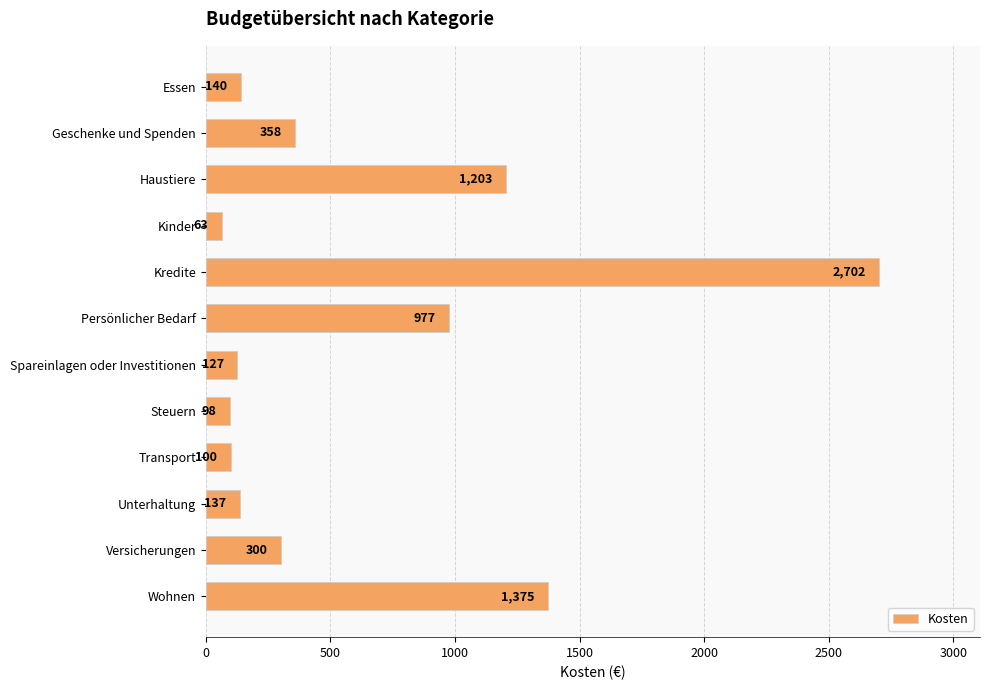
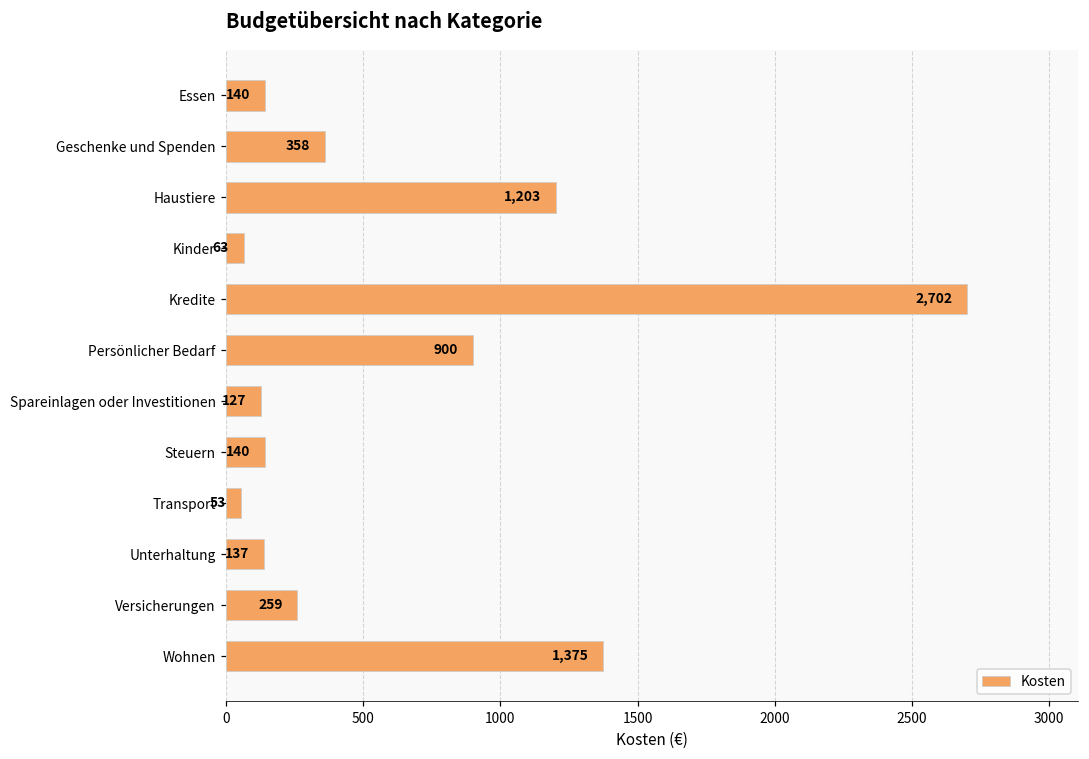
  {
    "Essen": "140",
    "Geschenke und Spenden": "358",
    "Haustiere": "1,203",
    "Kinder": "63",
    "Kredite": "2,702",
-   "Persönlicher Bedarf": "977",
+   "Persönlicher Bedarf": "900",
    "Spareinlagen oder Investitionen": "127",
-   "Steuern": "98",
-   "Transport": "100",
+   "Steuern": "140",
+   "Transport": "53",
    "Unterhaltung": "137",
-   "Versicherungen": "300",
+   "Versicherungen": "259",
    "Wohnen": "1,375"
  }
